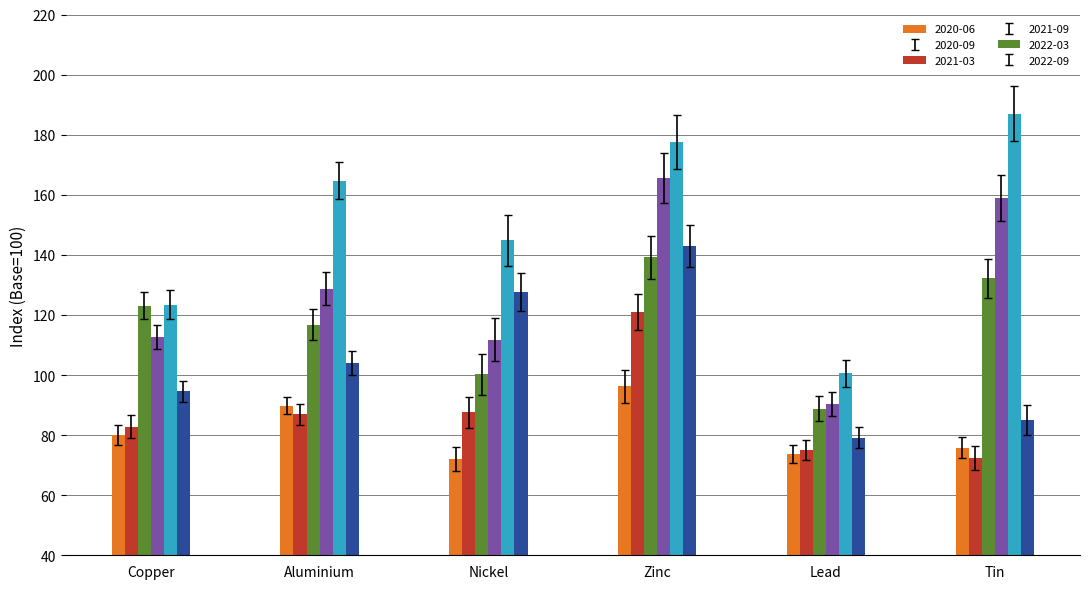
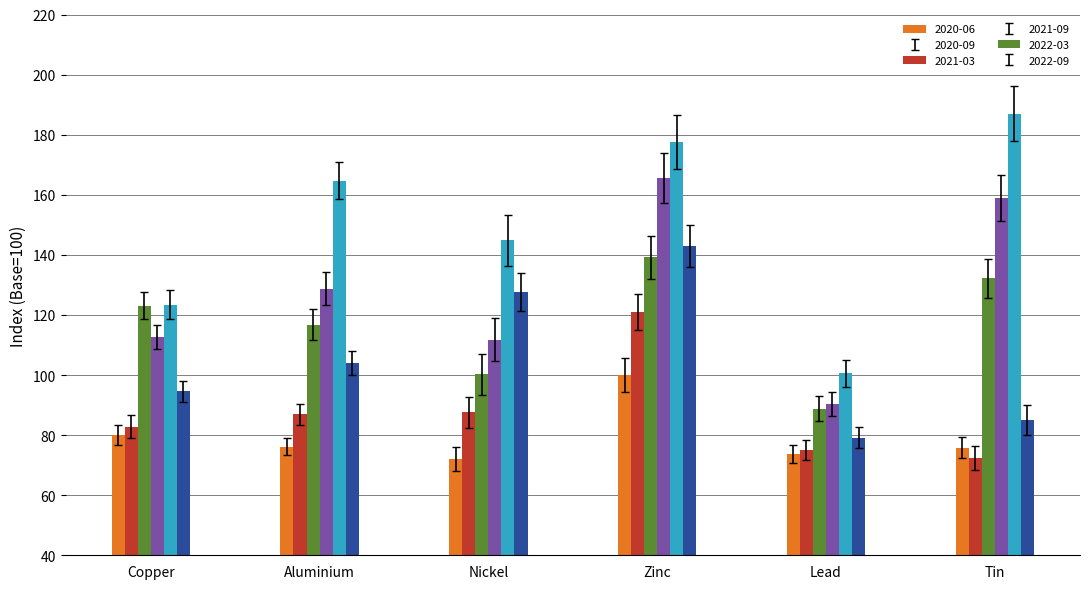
  {
    "2020-06": {
      "Copper": 80,
-     "Aluminium": 90,
+     "Aluminium": 76,
      "Nickel": 72,
-     "Zinc": 96,
+     "Zinc": 100,
      "Lead": 74,
      "Tin": 76
    }
  }
